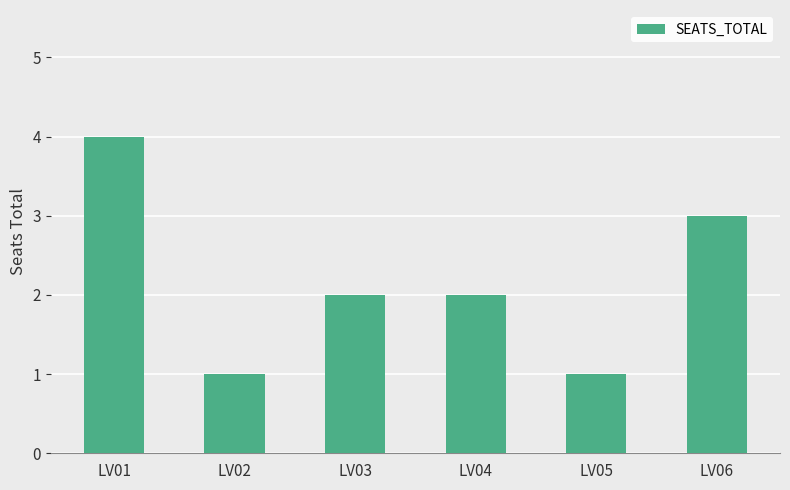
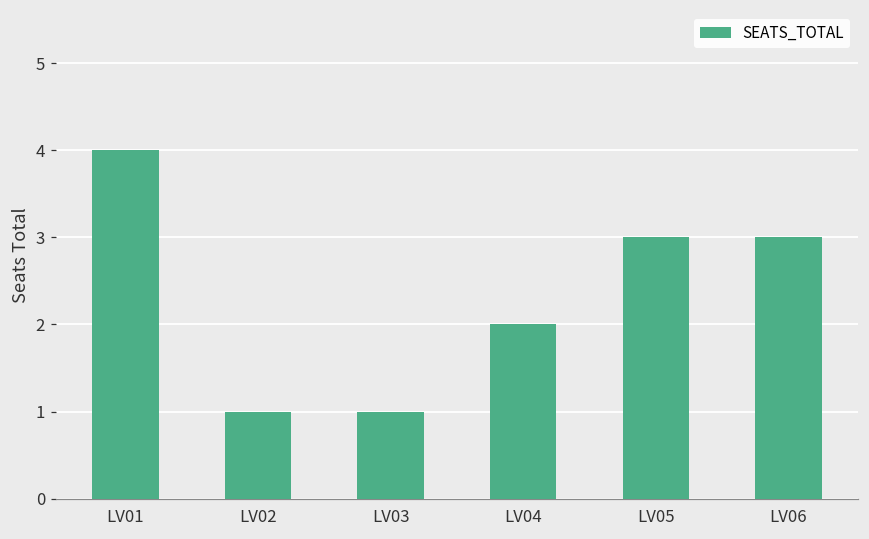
  {
    "LV01": 4,
    "LV02": 1,
-   "LV03": 2,
+   "LV03": 1,
    "LV04": 2,
-   "LV05": 1,
+   "LV05": 3,
    "LV06": 3
  }
